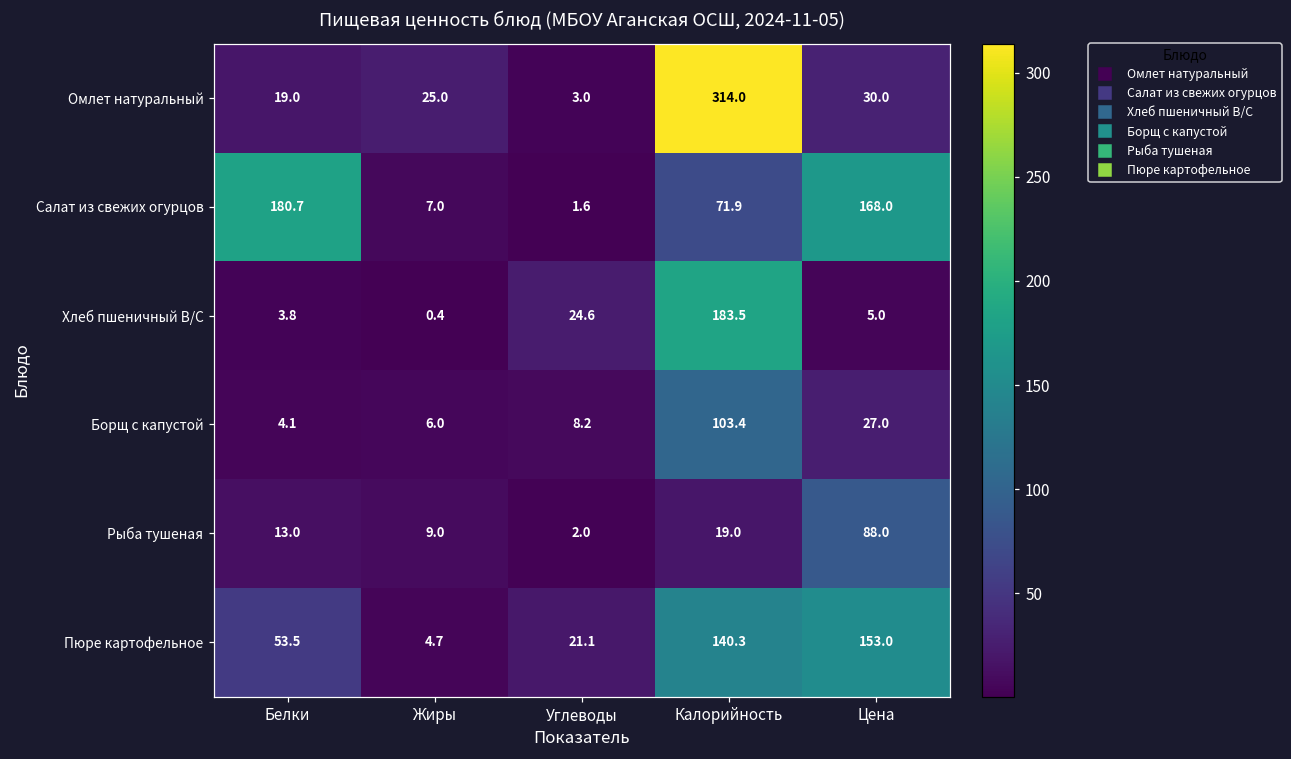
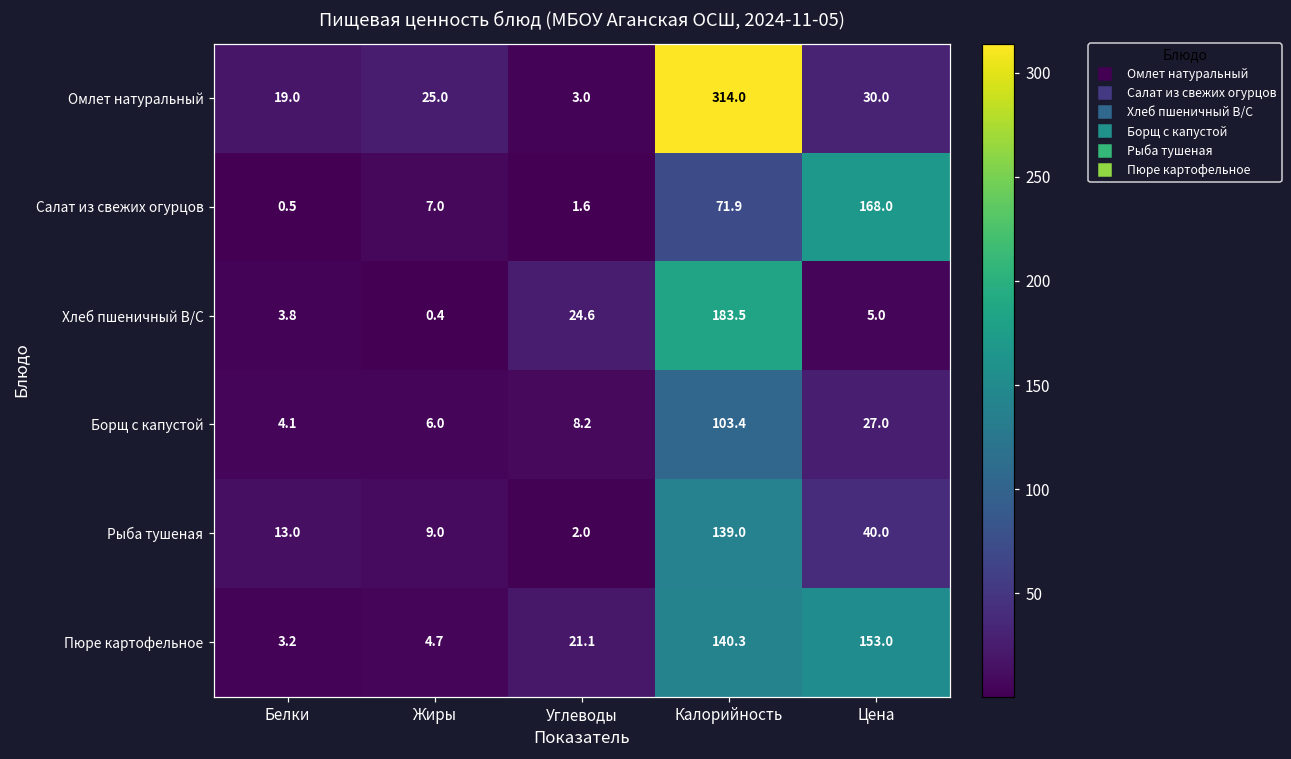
  {
    "Омлет натуральный": {
      "Белки": 19.0,
      "Жиры": 25.0,
      "Углеводы": 3.0,
      "Калорийность": 314.0,
      "Цена": 30.0
    },
    "Салат из свежих огурцов": {
-     "Белки": 180.7,
+     "Белки": 0.5,
      "Жиры": 7.0,
      "Углеводы": 1.6,
      "Калорийность": 71.9,
      "Цена": 168.0
    },
    "Хлеб пшеничный В/С": {
      "Белки": 3.8,
      "Жиры": 0.4,
      "Углеводы": 24.6,
      "Калорийность": 183.5,
      "Цена": 5.0
    },
    "Борщ с капустой": {
      "Белки": 4.1,
      "Жиры": 6.0,
      "Углеводы": 8.2,
      "Калорийность": 103.4,
      "Цена": 27.0
    },
    "Рыба тушеная": {
      "Белки": 13.0,
      "Жиры": 9.0,
      "Углеводы": 2.0,
-     "Калорийность": 19.0,
-     "Цена": 88.0
+     "Калорийность": 139.0,
+     "Цена": 40.0
    },
    "Пюре картофельное": {
-     "Белки": 53.5,
+     "Белки": 3.2,
      "Жиры": 4.7,
      "Углеводы": 21.1,
      "Калорийность": 140.3,
      "Цена": 153.0
    }
  }
